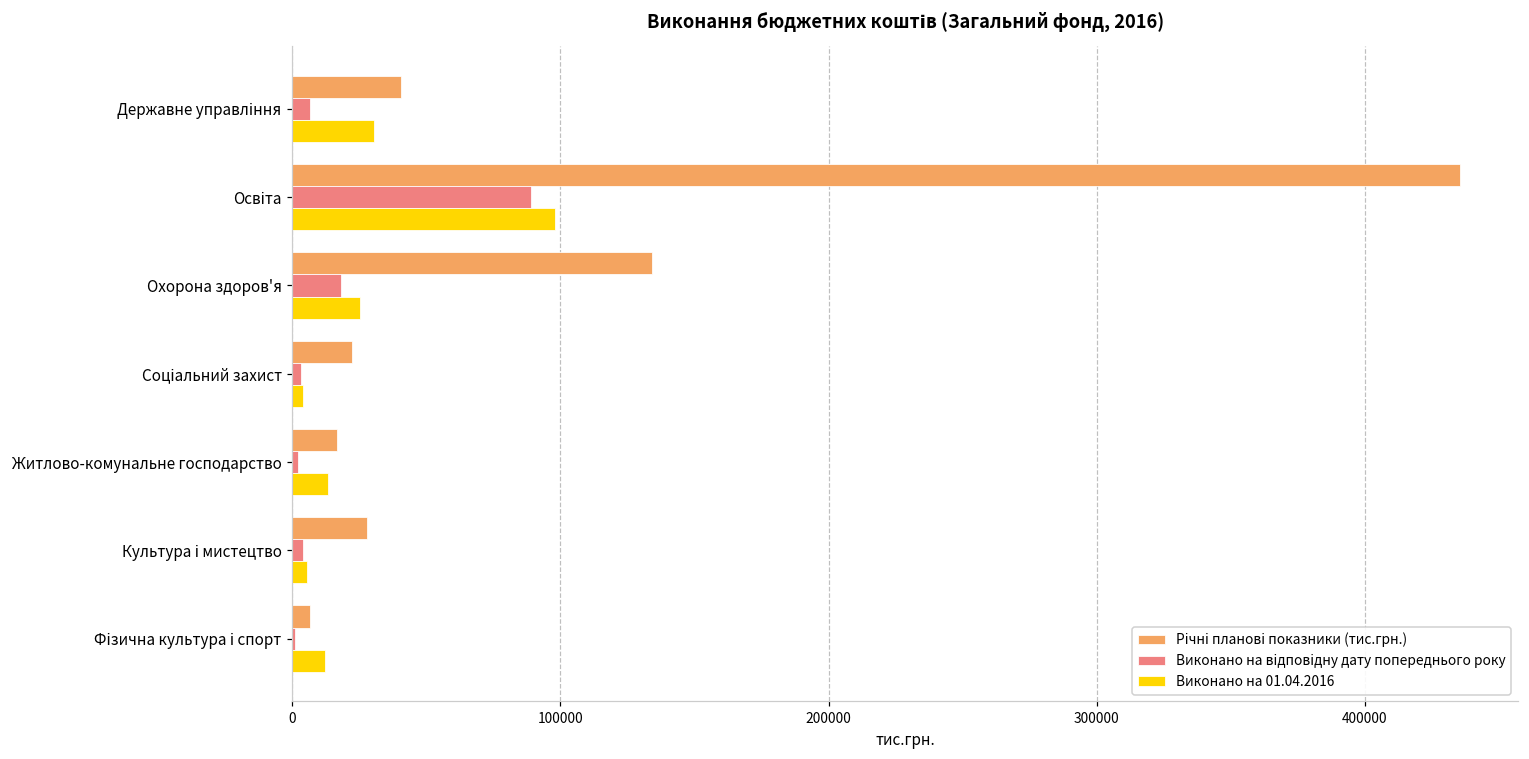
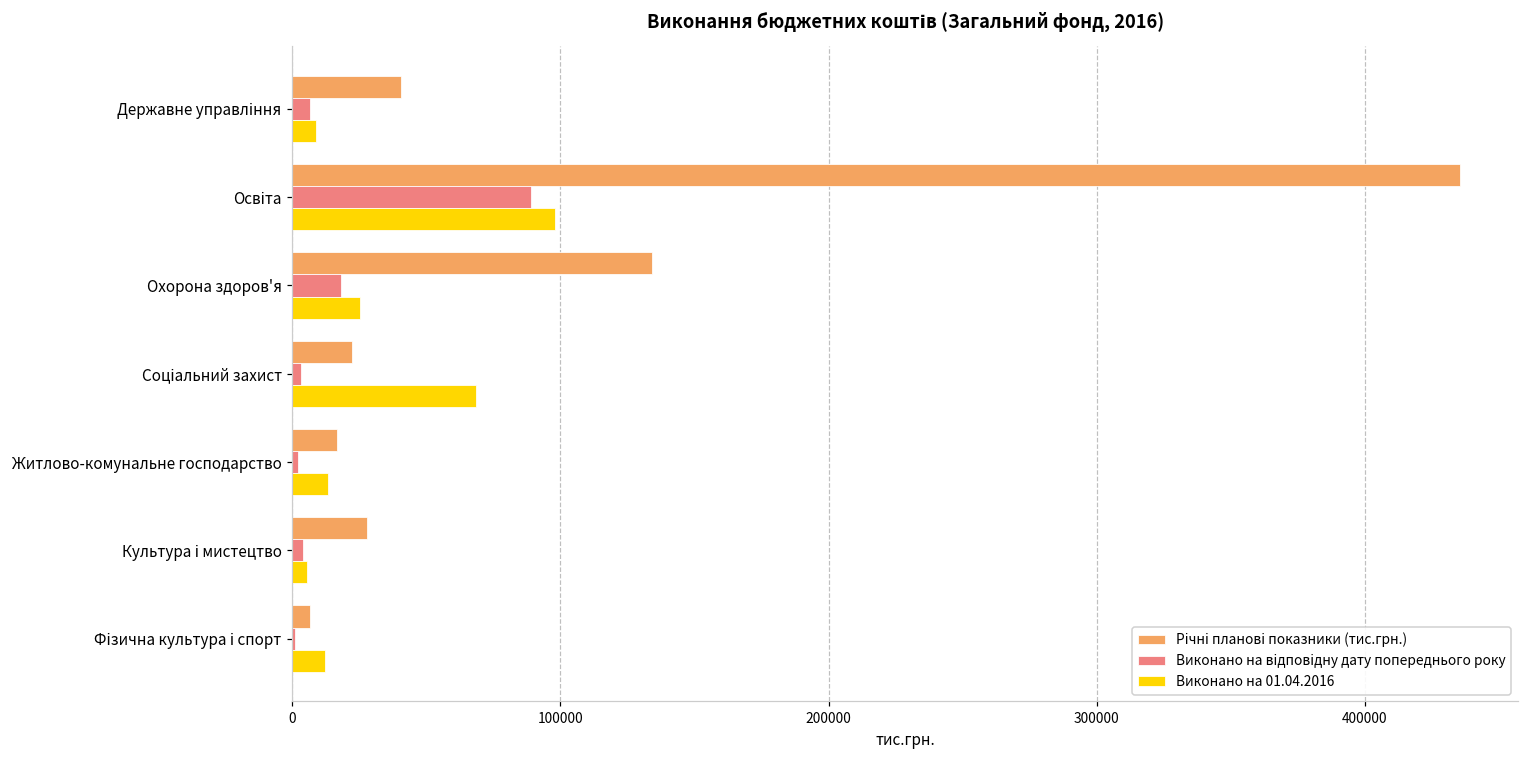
  {
    "Виконано на 01.04.2016": {
-     "Державне управління": 31000,
+     "Державне управління": 9000,
      "Освіта": 98000,
      "Охорона здоров'я": 25000,
-     "Соціальний захист": 4000,
+     "Соціальний захист": 69000,
      "Житлово-комунальне господарство": 13000,
      "Культура і мистецтво": 6000,
      "Фізична культура і спорт": 12000
    }
  }
